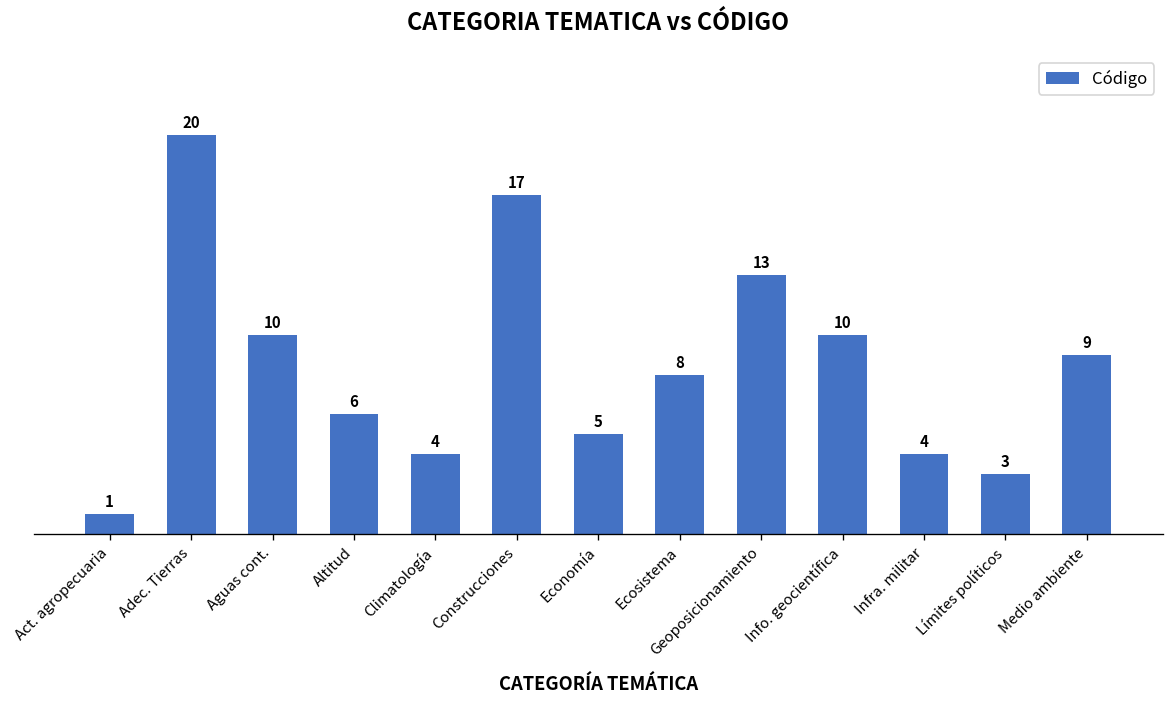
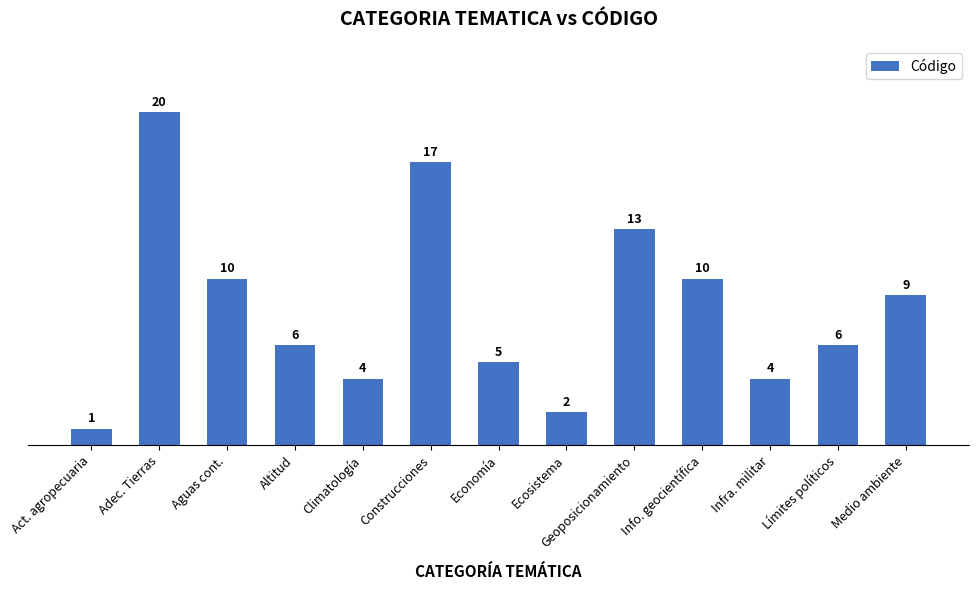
  {
    "Act. agropecuaria": 1,
    "Adec. Tierras": 20,
    "Aguas cont.": 10,
    "Altitud": 6,
    "Climatología": 4,
    "Construcciones": 17,
    "Economía": 5,
-   "Ecosistema": 8,
+   "Ecosistema": 2,
    "Geoposicionamiento": 13,
    "Info. geocientífica": 10,
    "Infra. militar": 4,
-   "Límites políticos": 3,
+   "Límites políticos": 6,
    "Medio ambiente": 9
  }
